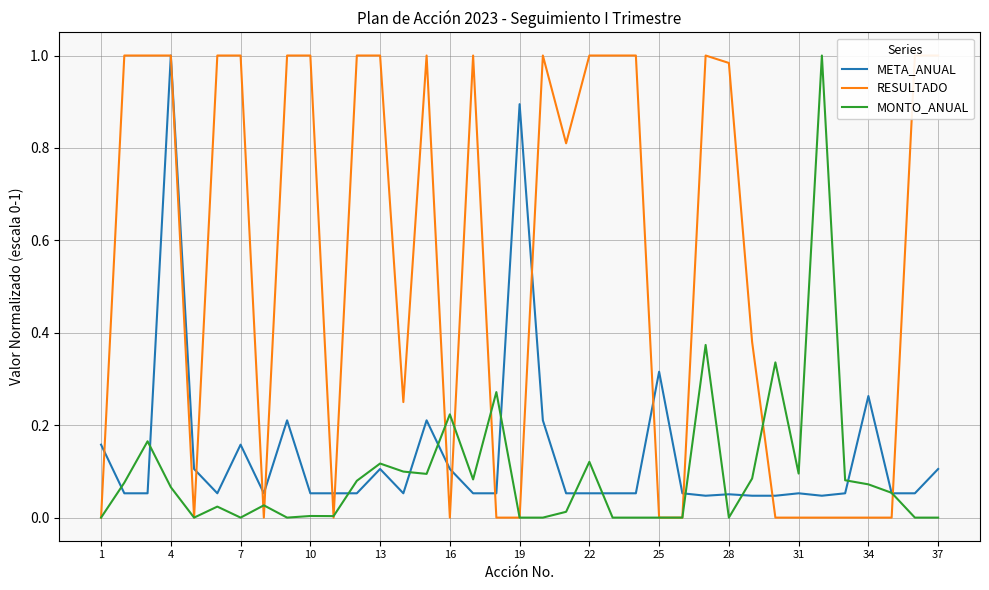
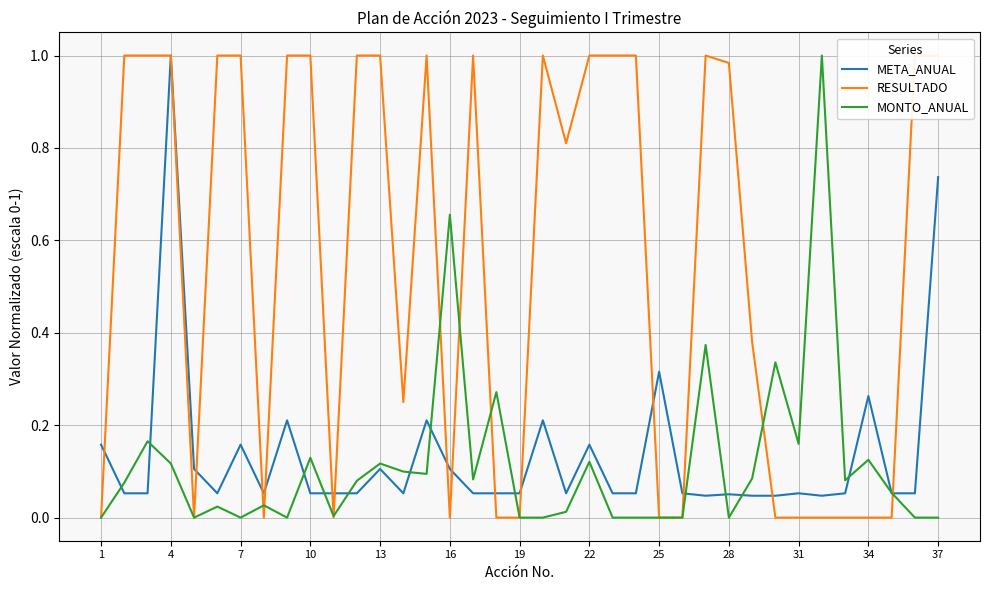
  {
    "META_ANUAL": {
      "1": 0.16,
      "7": 0.16,
      "10": 0.05,
      "13": 0.11,
      "16": 0.11,
-     "19": 0.89,
-     "22": 0.05,
+     "19": 0.05,
+     "22": 0.16,
      "25": 0.32,
      "28": 0.05,
      "31": 0.05,
      "34": 0.26,
-     "37": 0.11
+     "37": 0.74
    },
    "RESULTADO": {
      "7": 1.00,
      "10": 1.00,
      "13": 1.00,
      "16": 0.00,
      "22": 1.00,
      "28": 0.98,
      "31": 0.00,
      "34": 0.00
    },
    "MONTO_ANUAL": {
-     "4": 0.07,
+     "4": 0.12,
      "7": 0.00,
-     "10": 0.00,
+     "10": 0.13,
      "13": 0.12,
-     "16": 0.22,
+     "16": 0.66,
      "22": 0.12,
      "28": 0.00,
-     "31": 0.10,
-     "34": 0.07,
+     "31": 0.16,
+     "34": 0.13,
      "37": 0.00
    }
  }
